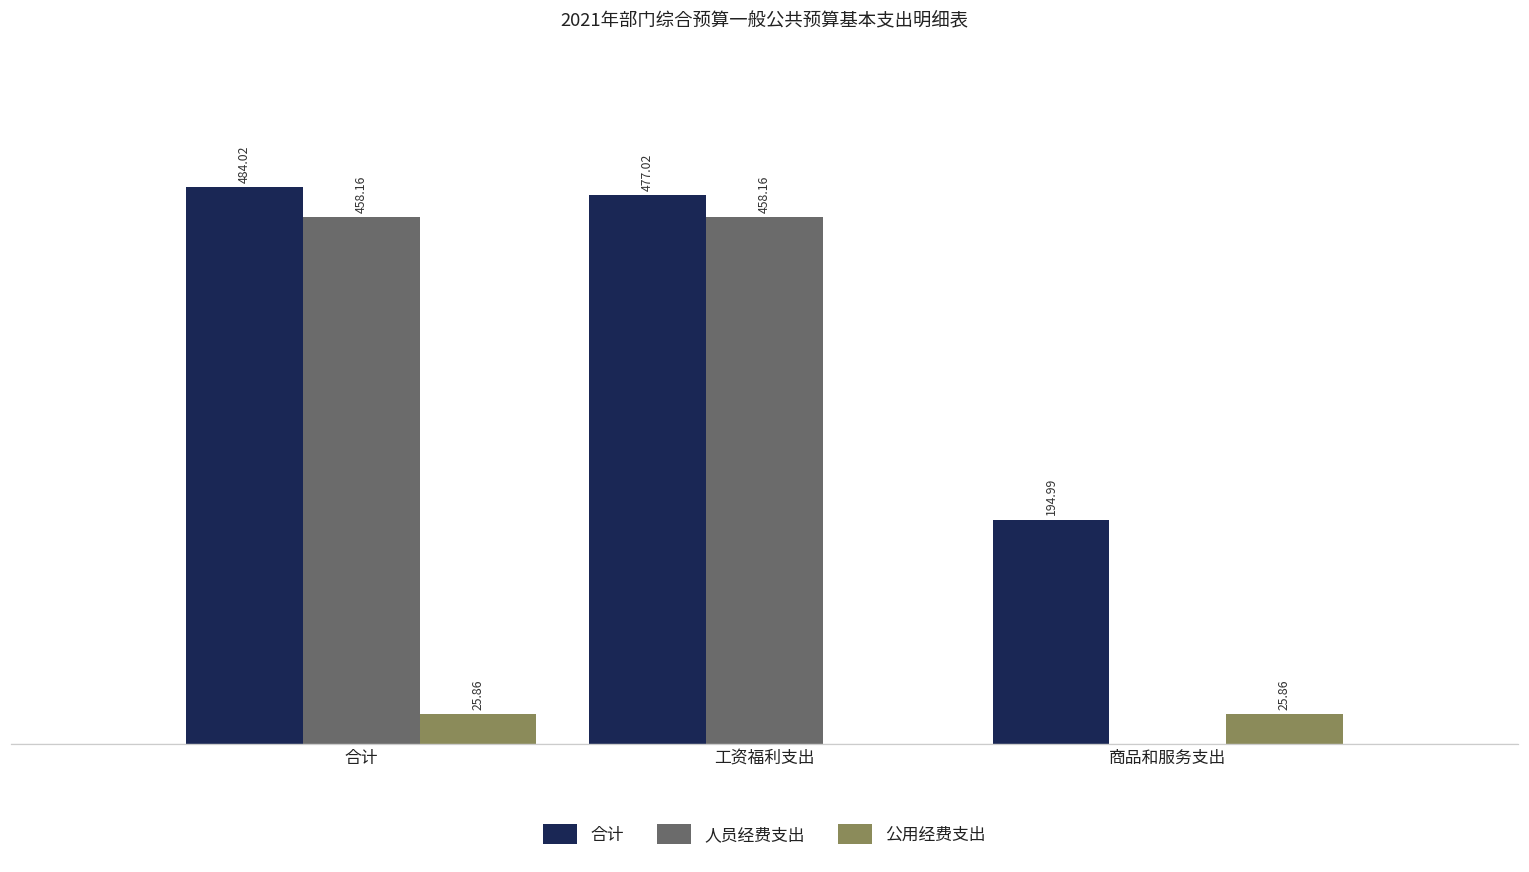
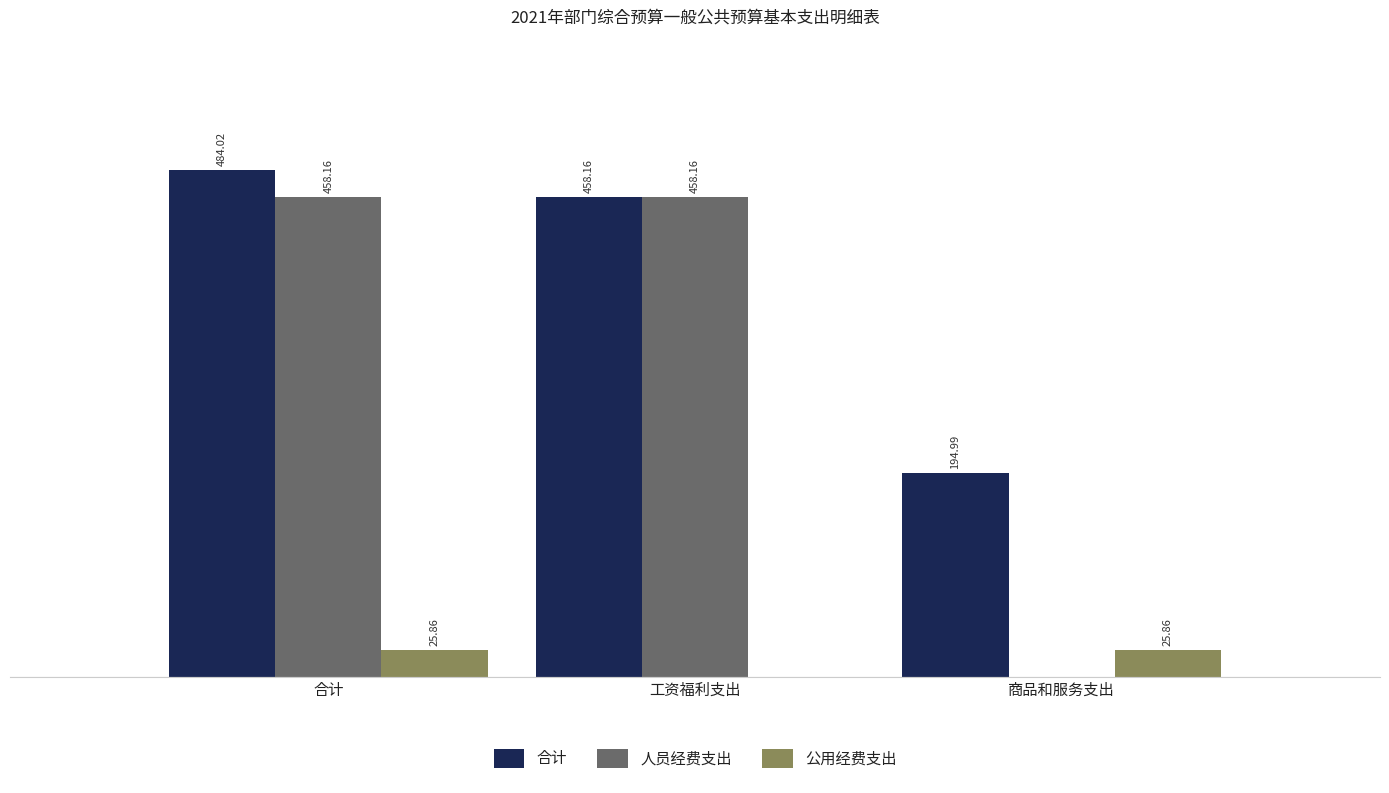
  {
    "合计": {
      "合计": 484.02,
-     "工资福利支出": 477.02,
+     "工资福利支出": 458.16,
      "商品和服务支出": 194.99
    }
  }
